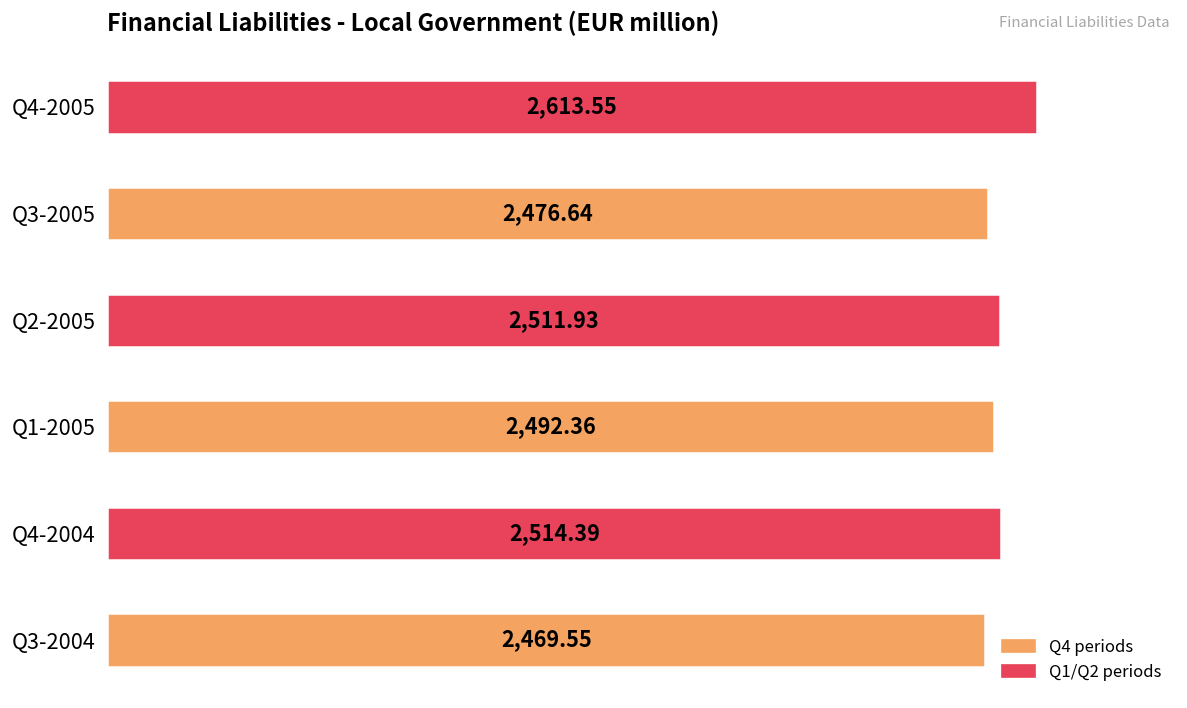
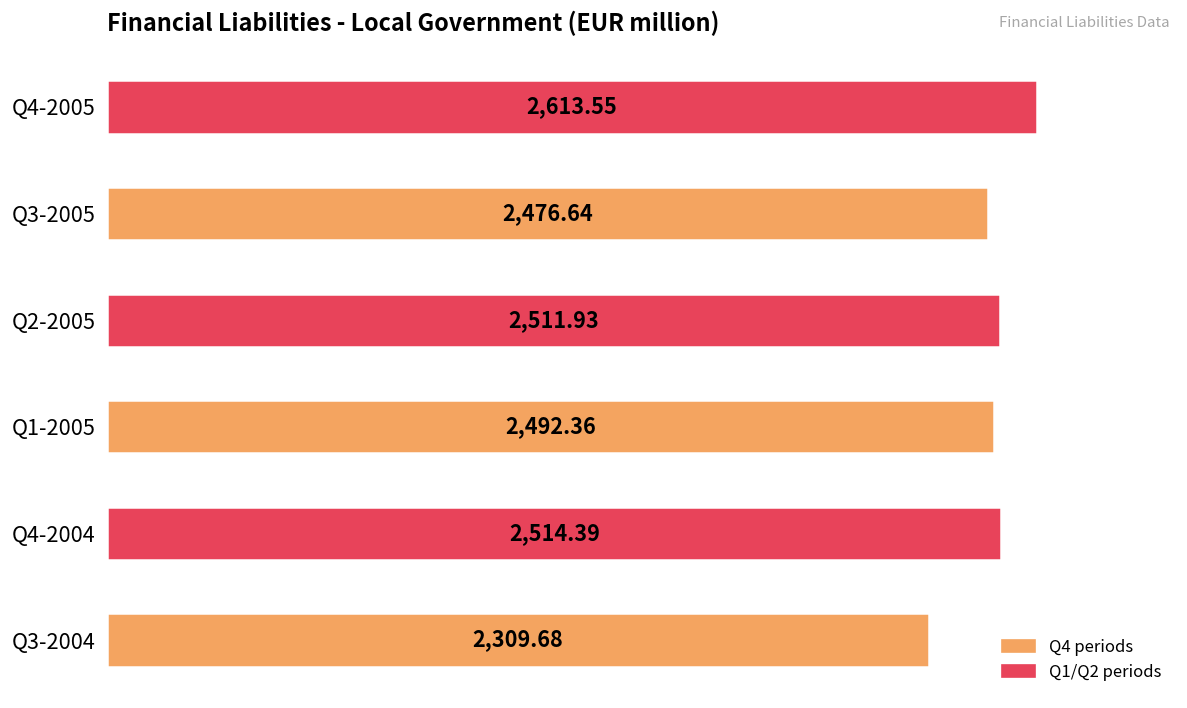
  {
    "Q4-2005": "2,613.55",
    "Q3-2005": "2,476.64",
    "Q2-2005": "2,511.93",
    "Q1-2005": "2,492.36",
    "Q4-2004": "2,514.39",
-   "Q3-2004": "2,469.55"
+   "Q3-2004": "2,309.68"
  }
